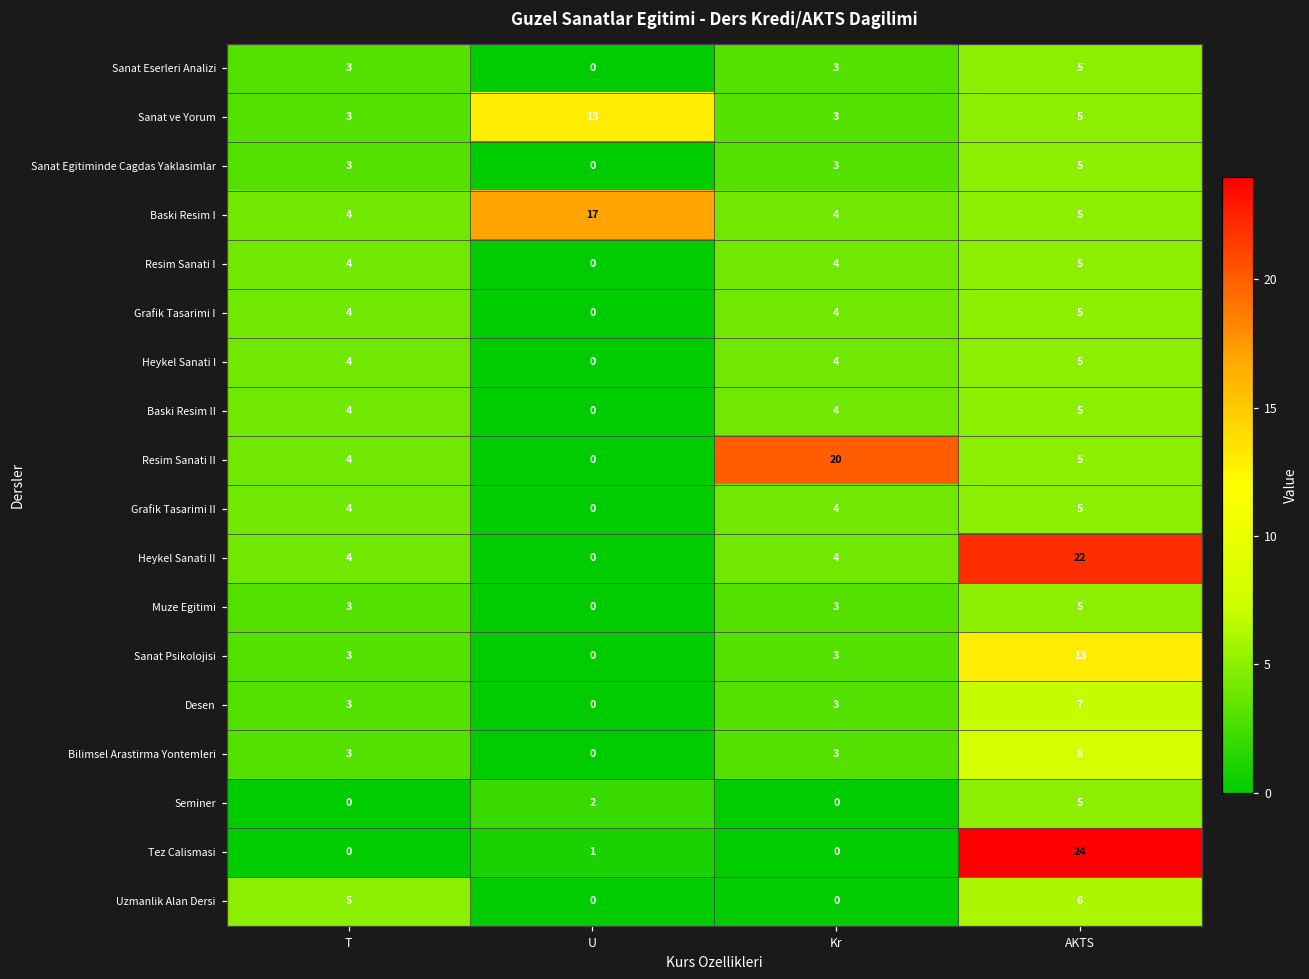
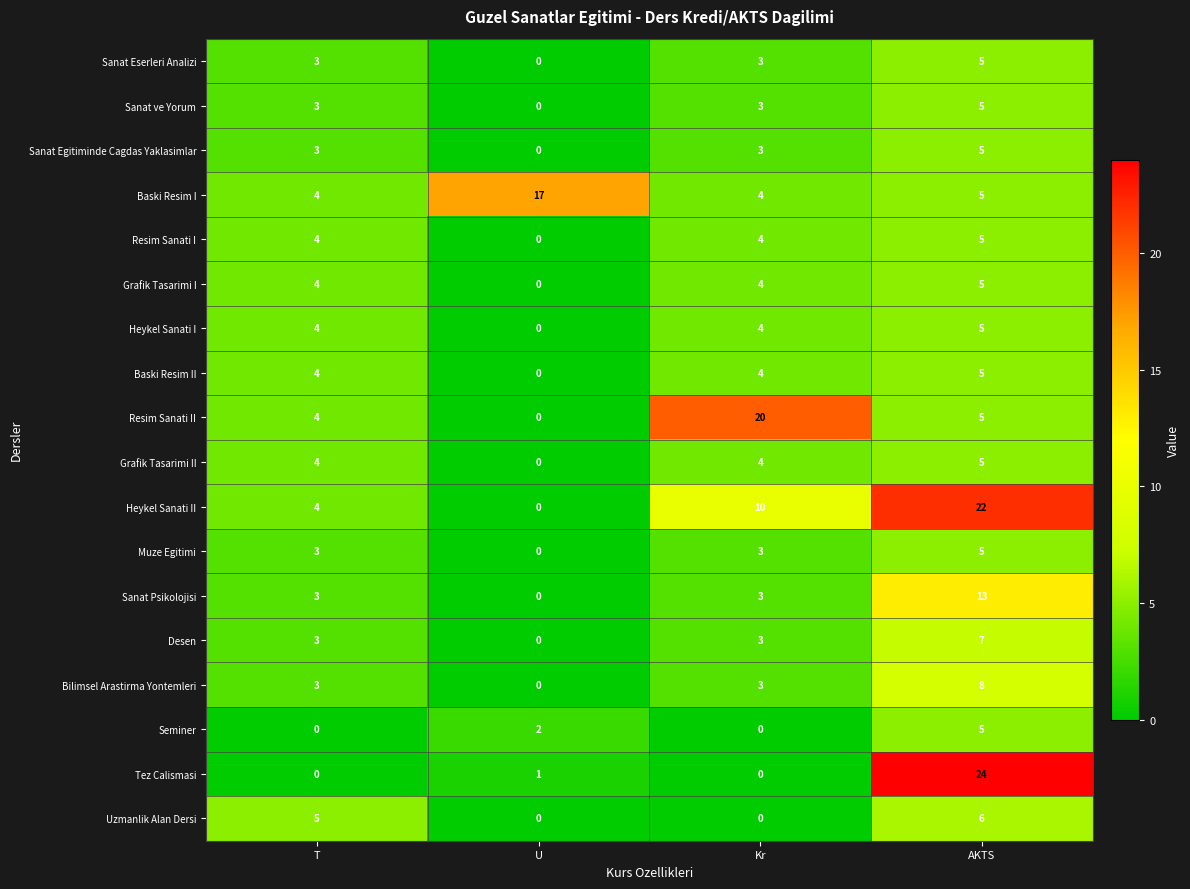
  {
    "Sanat Eserleri Analizi": {
      "T": 3,
      "U": 0,
      "Kr": 3,
      "AKTS": 5
    },
    "Sanat ve Yorum": {
      "T": 3,
-     "U": 13,
+     "U": 0,
      "Kr": 3,
      "AKTS": 5
    },
    "Sanat Egitiminde Cagdas Yaklasimlar": {
      "T": 3,
      "U": 0,
      "Kr": 3,
      "AKTS": 5
    },
    "Baski Resim I": {
      "T": 4,
      "U": 17,
      "Kr": 4,
      "AKTS": 5
    },
    "Resim Sanati I": {
      "T": 4,
      "U": 0,
      "Kr": 4,
      "AKTS": 5
    },
    "Grafik Tasarimi I": {
      "T": 4,
      "U": 0,
      "Kr": 4,
      "AKTS": 5
    },
    "Heykel Sanati I": {
      "T": 4,
      "U": 0,
      "Kr": 4,
      "AKTS": 5
    },
    "Baski Resim II": {
      "T": 4,
      "U": 0,
      "Kr": 4,
      "AKTS": 5
    },
    "Resim Sanati II": {
      "T": 4,
      "U": 0,
      "Kr": 20,
      "AKTS": 5
    },
    "Grafik Tasarimi II": {
      "T": 4,
      "U": 0,
      "Kr": 4,
      "AKTS": 5
    },
    "Heykel Sanati II": {
      "T": 4,
      "U": 0,
-     "Kr": 4,
+     "Kr": 10,
      "AKTS": 22
    },
    "Muze Egitimi": {
      "T": 3,
      "U": 0,
      "Kr": 3,
      "AKTS": 5
    },
    "Sanat Psikolojisi": {
      "T": 3,
      "U": 0,
      "Kr": 3,
      "AKTS": 13
    },
    "Desen": {
      "T": 3,
      "U": 0,
      "Kr": 3,
      "AKTS": 7
    },
    "Bilimsel Arastirma Yontemleri": {
      "T": 3,
      "U": 0,
      "Kr": 3,
      "AKTS": 8
    },
    "Seminer": {
      "T": 0,
      "U": 2,
      "Kr": 0,
      "AKTS": 5
    },
    "Tez Calismasi": {
      "T": 0,
      "U": 1,
      "Kr": 0,
      "AKTS": 24
    },
    "Uzmanlik Alan Dersi": {
      "T": 5,
      "U": 0,
      "Kr": 0,
      "AKTS": 6
    }
  }
